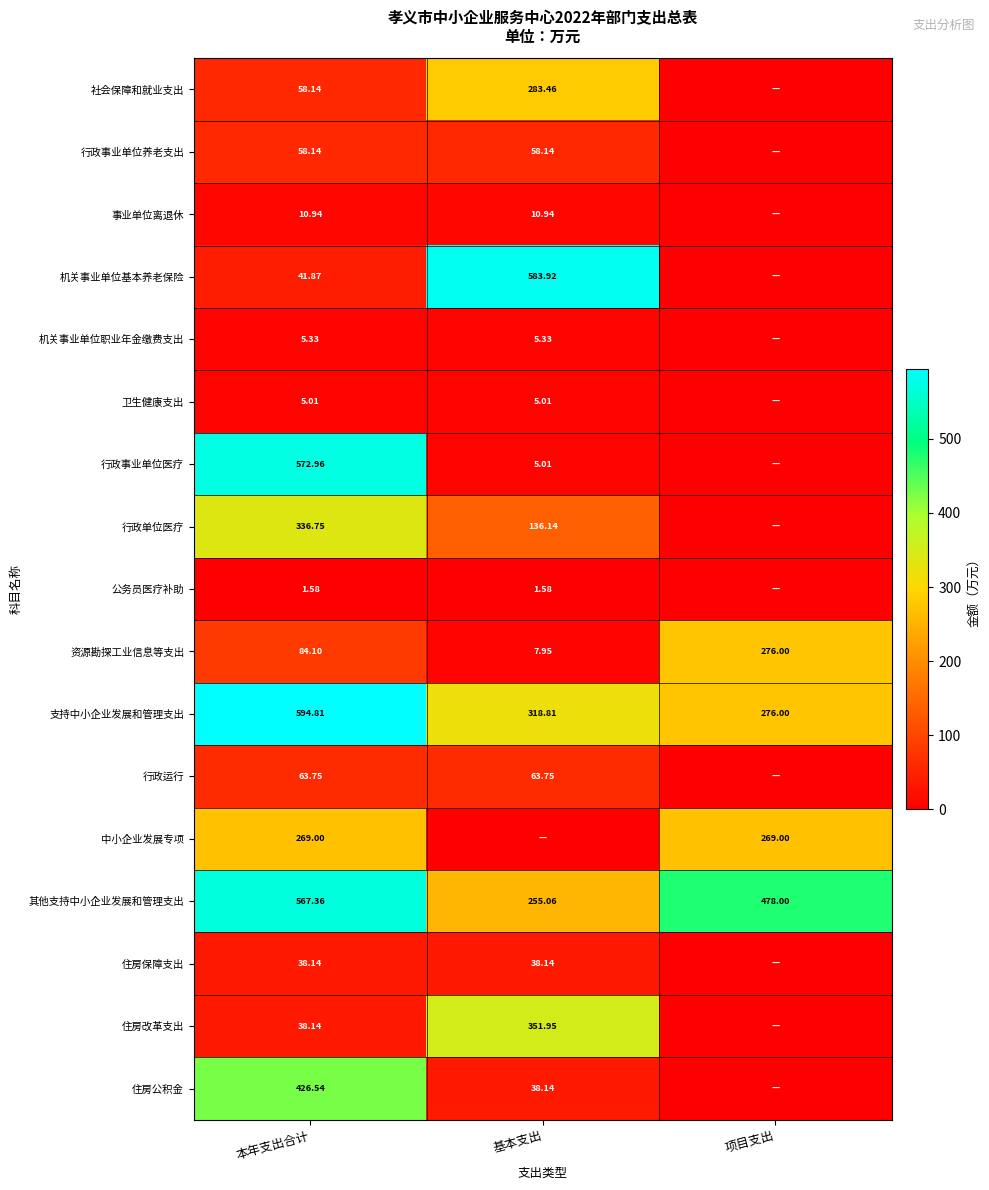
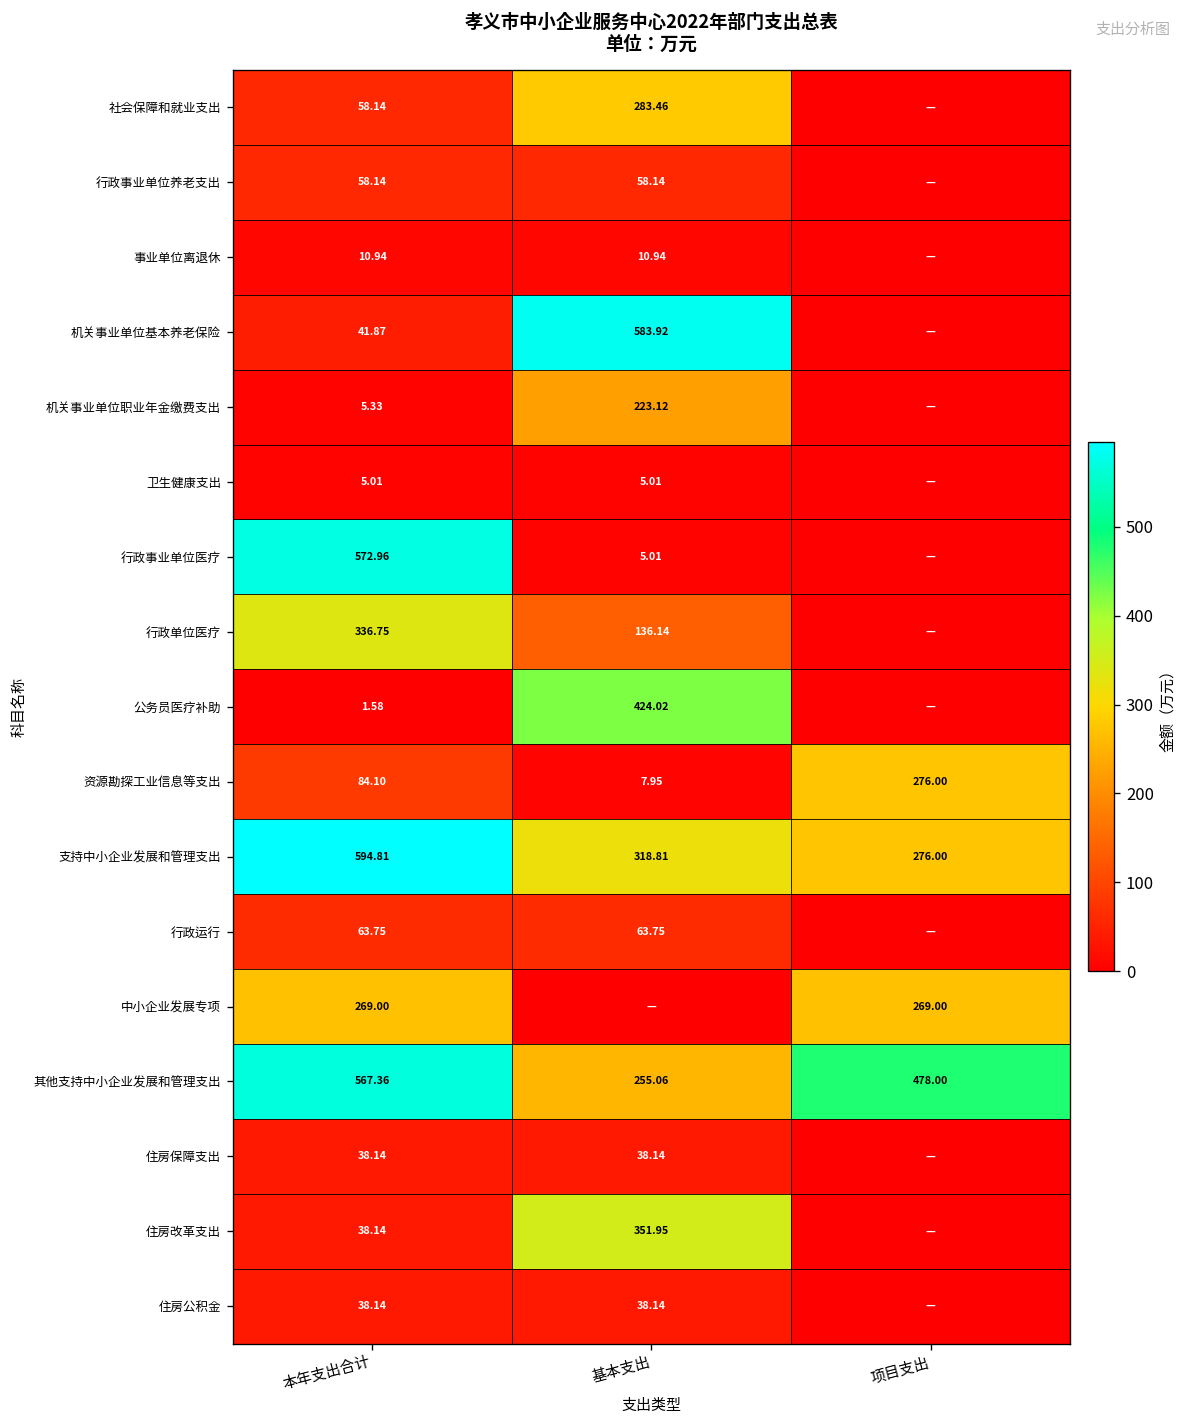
  {
    "社会保障和就业支出": {
      "本年支出合计": 58.14,
      "基本支出": 283.46
    },
    "行政事业单位养老支出": {
      "本年支出合计": 58.14,
      "基本支出": 58.14
    },
    "事业单位离退休": {
      "本年支出合计": 10.94,
      "基本支出": 10.94
    },
    "机关事业单位基本养老保险": {
      "本年支出合计": 41.87,
      "基本支出": 583.92
    },
    "机关事业单位职业年金缴费支出": {
      "本年支出合计": 5.33,
-     "基本支出": 5.33
+     "基本支出": 223.12
    },
    "卫生健康支出": {
      "本年支出合计": 5.01,
      "基本支出": 5.01
    },
    "行政事业单位医疗": {
      "本年支出合计": 572.96,
      "基本支出": 5.01
    },
    "行政单位医疗": {
      "本年支出合计": 336.75,
      "基本支出": 136.14
    },
    "公务员医疗补助": {
      "本年支出合计": 1.58,
-     "基本支出": 1.58
+     "基本支出": 424.02
    },
    "资源勘探工业信息等支出": {
      "本年支出合计": 84.10,
      "基本支出": 7.95,
      "项目支出": 276.00
    },
    "支持中小企业发展和管理支出": {
      "本年支出合计": 594.81,
      "基本支出": 318.81,
      "项目支出": 276.00
    },
    "行政运行": {
      "本年支出合计": 63.75,
      "基本支出": 63.75
    },
    "中小企业发展专项": {
      "本年支出合计": 269.00,
      "项目支出": 269.00
    },
    "其他支持中小企业发展和管理支出": {
      "本年支出合计": 567.36,
      "基本支出": 255.06,
      "项目支出": 478.00
    },
    "住房保障支出": {
      "本年支出合计": 38.14,
      "基本支出": 38.14
    },
    "住房改革支出": {
      "本年支出合计": 38.14,
      "基本支出": 351.95
    },
    "住房公积金": {
-     "本年支出合计": 426.54,
+     "本年支出合计": 38.14,
      "基本支出": 38.14
    }
  }
